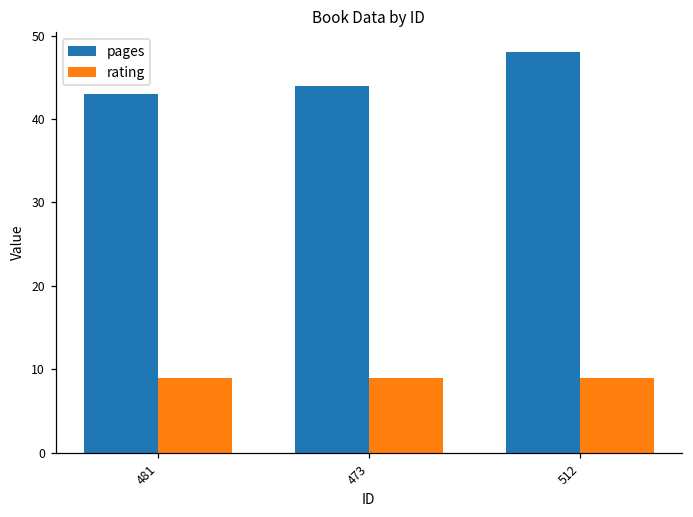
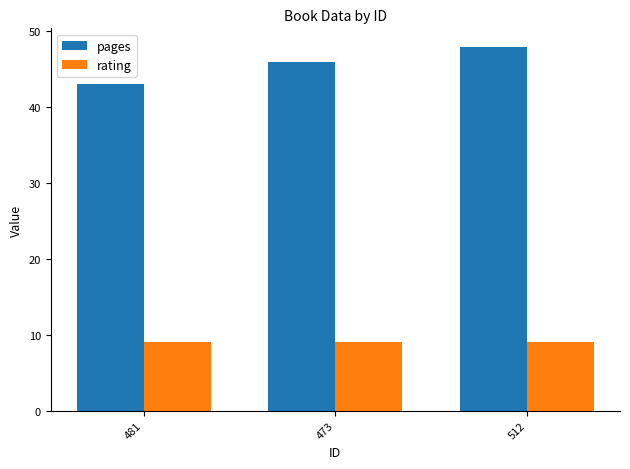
  {
    "pages": {
      "481": 43,
-     "473": 44,
+     "473": 46,
      "512": 48
    },
    "rating": {
      "481": 9,
      "473": 9,
      "512": 9
    }
  }
